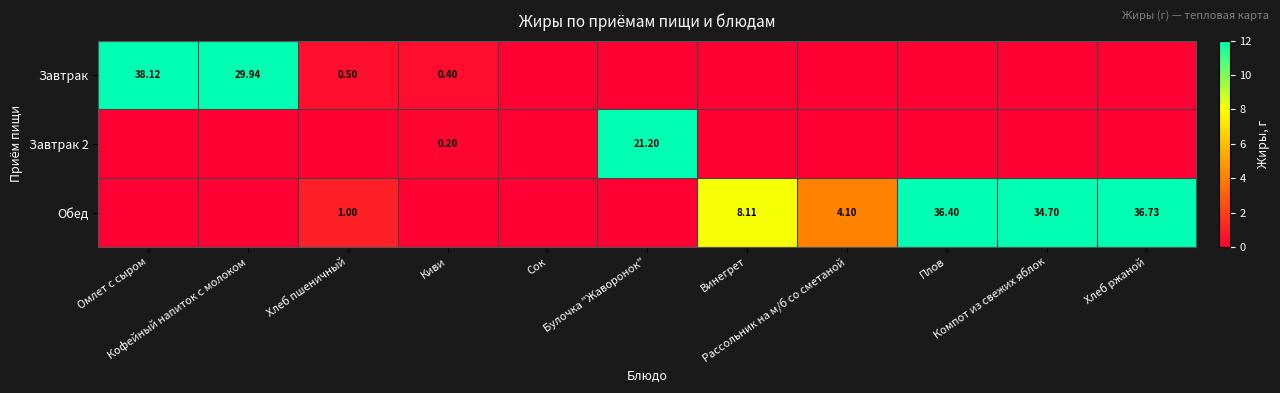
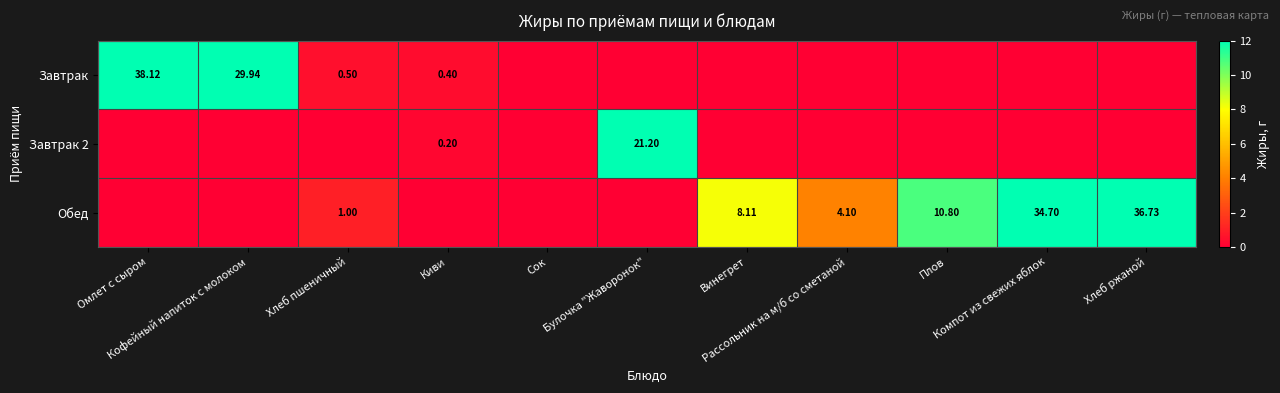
  {
    "Завтрак": {
      "Омлет с сыром": 38.12,
      "Кофейный напиток с молоком": 29.94,
      "Хлеб пшеничный": 0.50,
      "Киви": 0.40
    },
    "Завтрак 2": {
      "Киви": 0.20,
      "Булочка \"Жаворонок\"": 21.20
    },
    "Обед": {
      "Хлеб пшеничный": 1.00,
      "Винегрет": 8.11,
      "Рассольник на м/б со сметаной": 4.10,
-     "Плов": 36.40,
+     "Плов": 10.80,
      "Компот из свежих яблок": 34.70,
      "Хлеб ржаной": 36.73
    }
  }
